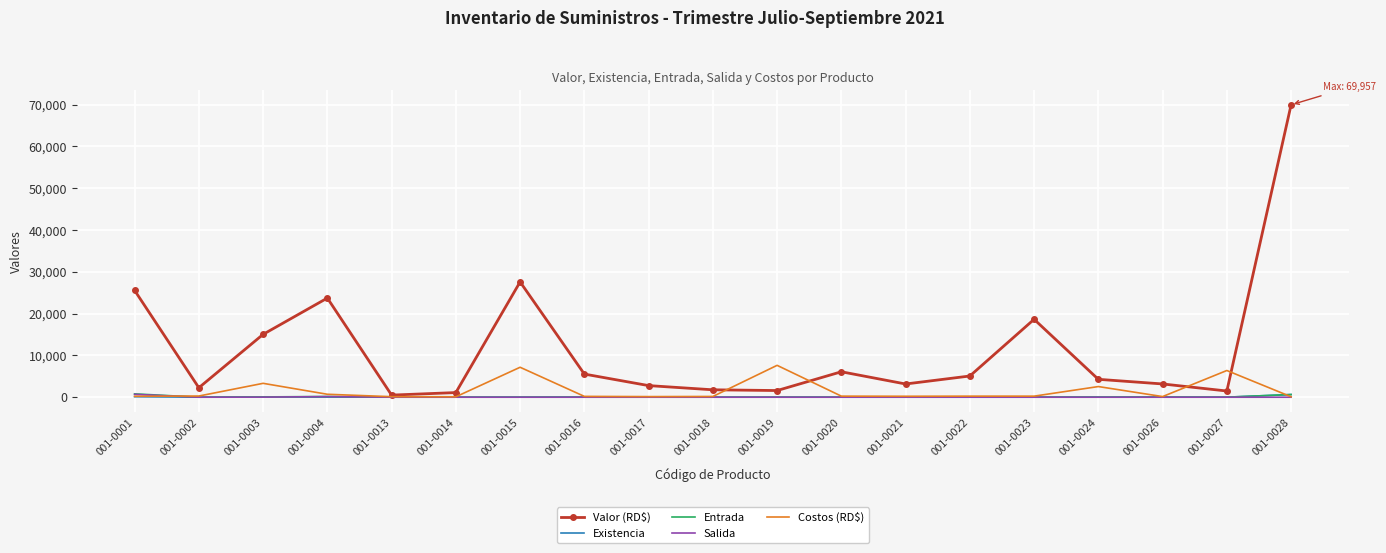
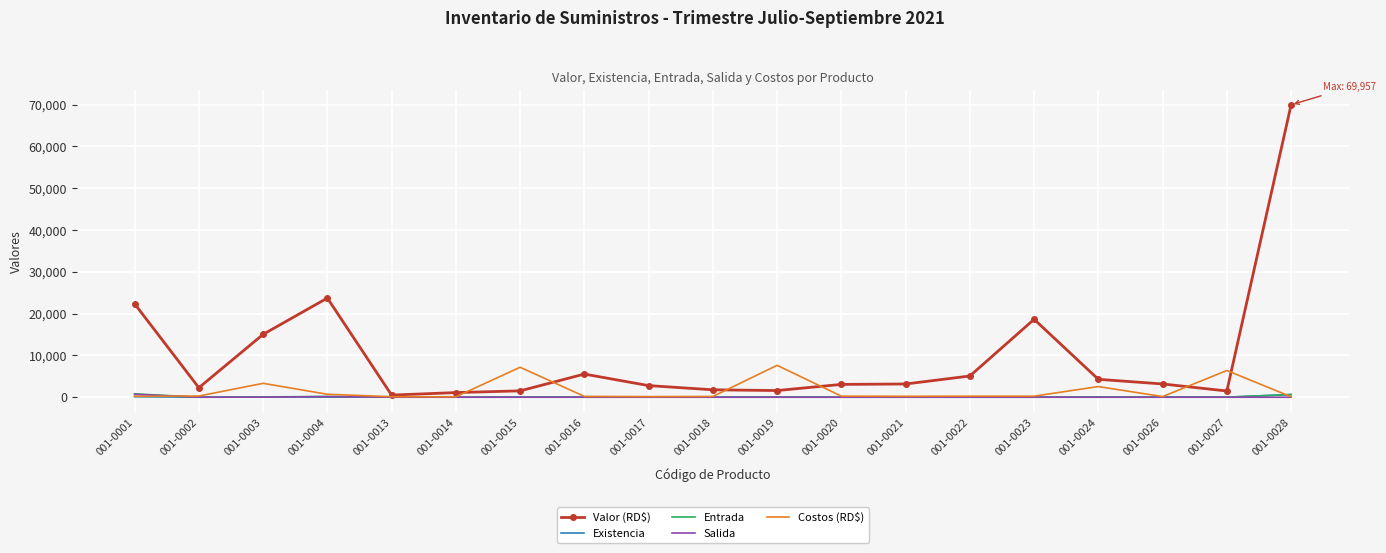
  {
    "Valor (RD$)": {
-     "001-0001": "26,000",
+     "001-0001": "22,000",
      "001-0002": "2,000",
      "001-0003": "15,000",
      "001-0004": "24,000",
      "001-0014": "1,000",
-     "001-0015": "28,000",
+     "001-0015": "2,000",
      "001-0016": "6,000",
      "001-0017": "3,000",
      "001-0018": "2,000",
      "001-0019": "2,000",
-     "001-0020": "6,000",
+     "001-0020": "3,000",
      "001-0021": "3,000",
      "001-0022": "5,000",
      "001-0023": "19,000",
      "001-0024": "4,000",
      "001-0026": "3,000",
      "001-0027": "1,000"
    },
    "Costos (RD$)": {
      "001-0003": "3,000",
      "001-0015": "7,000",
      "001-0019": "8,000",
      "001-0024": "3,000",
      "001-0027": "6,000"
    }
  }
